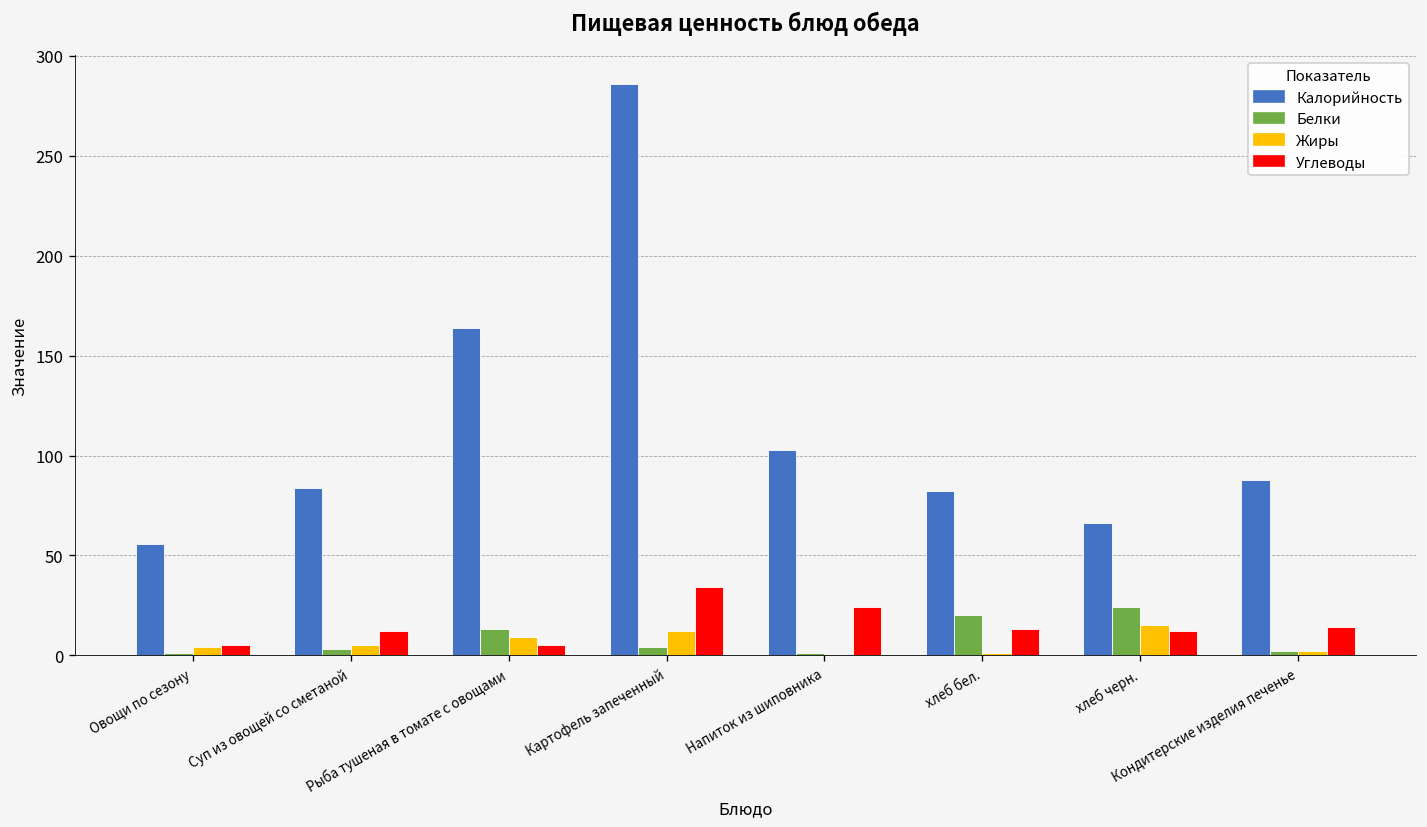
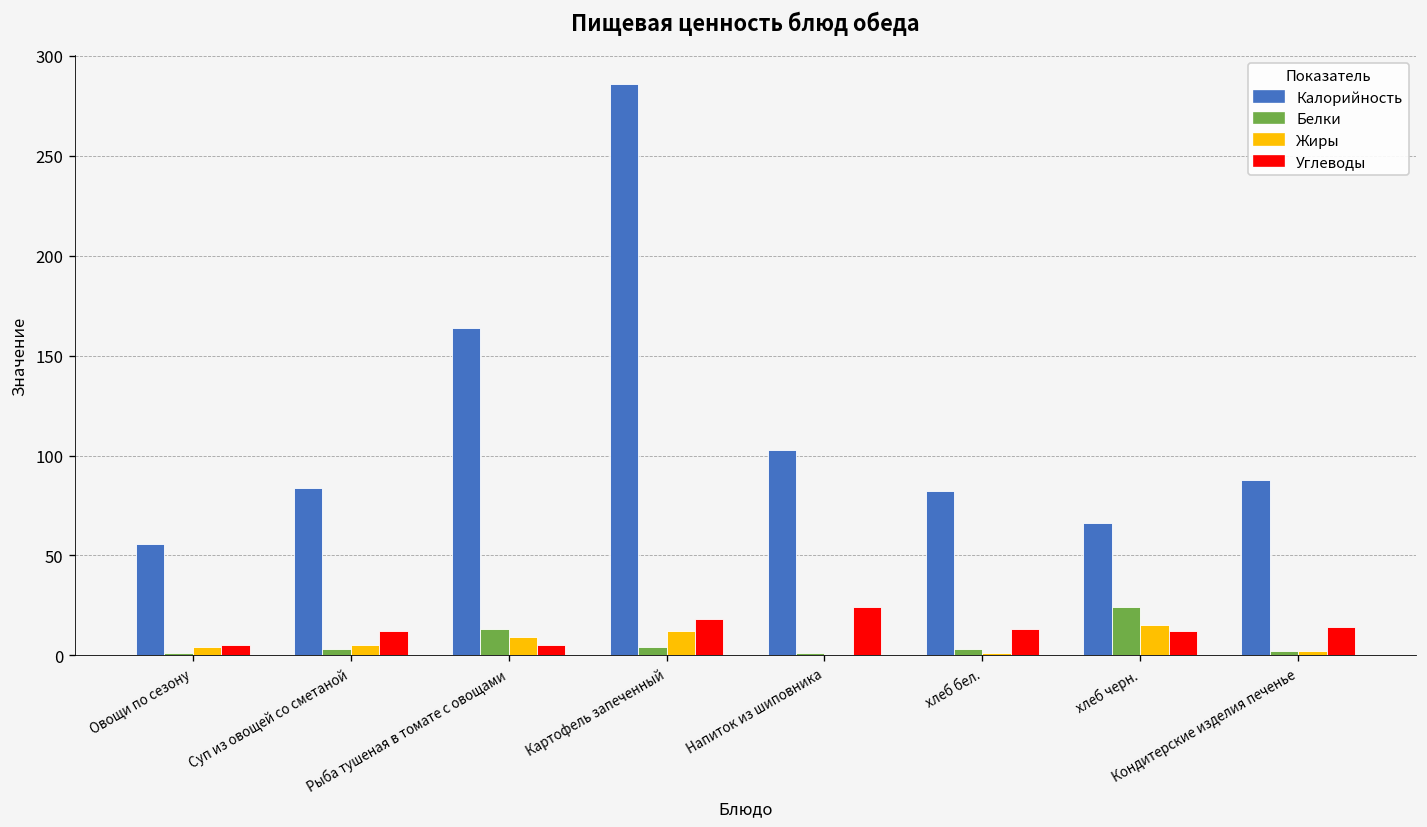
  {
    "Калорийность": {
      "Овощи по сезону": 56,
      "Суп из овощей со сметаной": 84,
      "Рыба тушеная в томате с овощами": 164,
      "Картофель запеченный": 286,
      "Напиток из шиповника": 103,
      "хлеб бел.": 82,
      "хлеб черн.": 66,
      "Кондитерские изделия печенье": 88
    },
    "Белки": {
      "Суп из овощей со сметаной": 3,
      "Рыба тушеная в томате с овощами": 13,
      "Картофель запеченный": 4,
-     "хлеб бел.": 20,
+     "хлеб бел.": 3,
      "хлеб черн.": 24,
      "Кондитерские изделия печенье": 2
    },
    "Жиры": {
      "Овощи по сезону": 4,
      "Суп из овощей со сметаной": 5,
      "Рыба тушеная в томате с овощами": 9,
      "Картофель запеченный": 12,
      "Напиток из шиповника": 0,
      "хлеб черн.": 15,
      "Кондитерские изделия печенье": 2
    },
    "Углеводы": {
      "Овощи по сезону": 5,
      "Суп из овощей со сметаной": 12,
      "Рыба тушеная в томате с овощами": 5,
-     "Картофель запеченный": 34,
+     "Картофель запеченный": 18,
      "Напиток из шиповника": 24,
      "хлеб бел.": 13,
      "хлеб черн.": 12,
      "Кондитерские изделия печенье": 14
    }
  }
